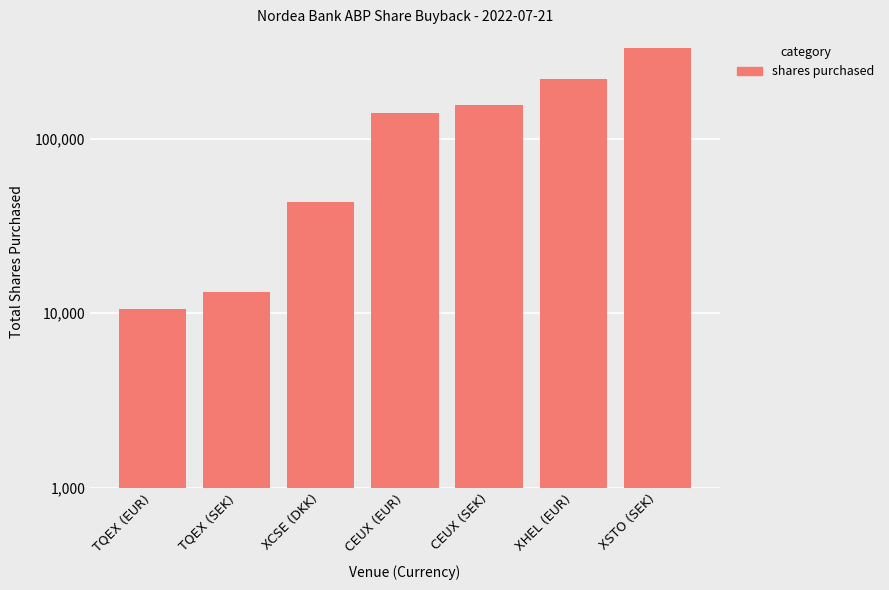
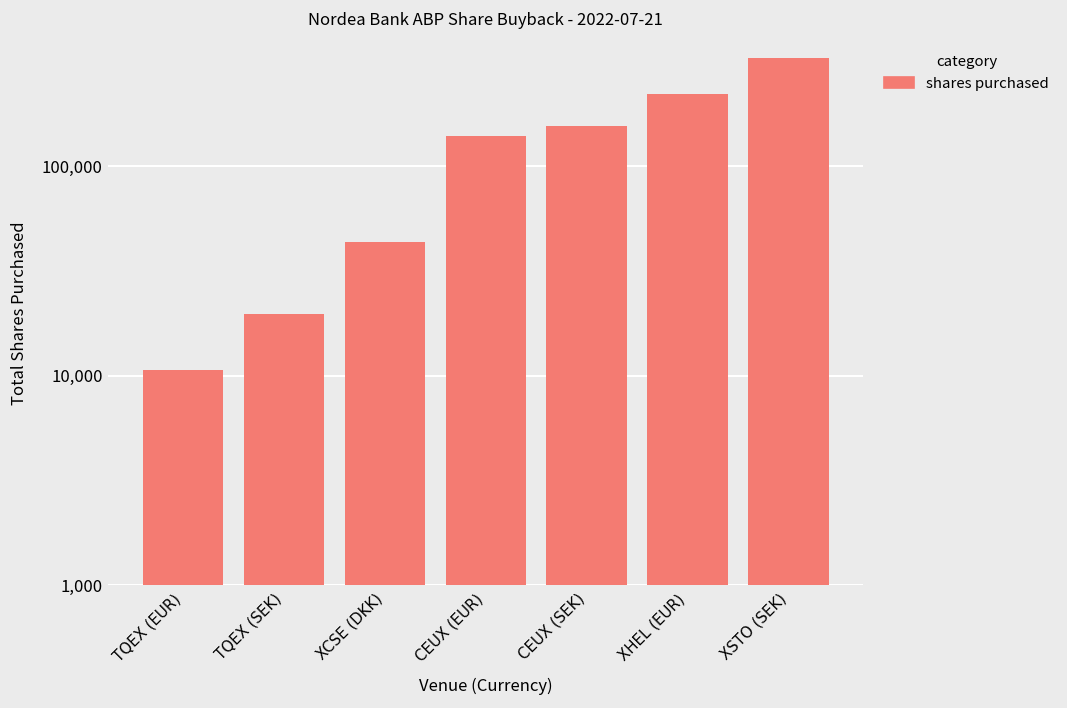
  {
    "TQEX (EUR)": "11,000",
-   "TQEX (SEK)": "13,000",
+   "TQEX (SEK)": "20,000",
    "XCSE (DKK)": "44,000",
    "CEUX (EUR)": "140,000",
    "CEUX (SEK)": "150,000",
    "XHEL (EUR)": "220,000",
    "XSTO (SEK)": "330,000"
  }
